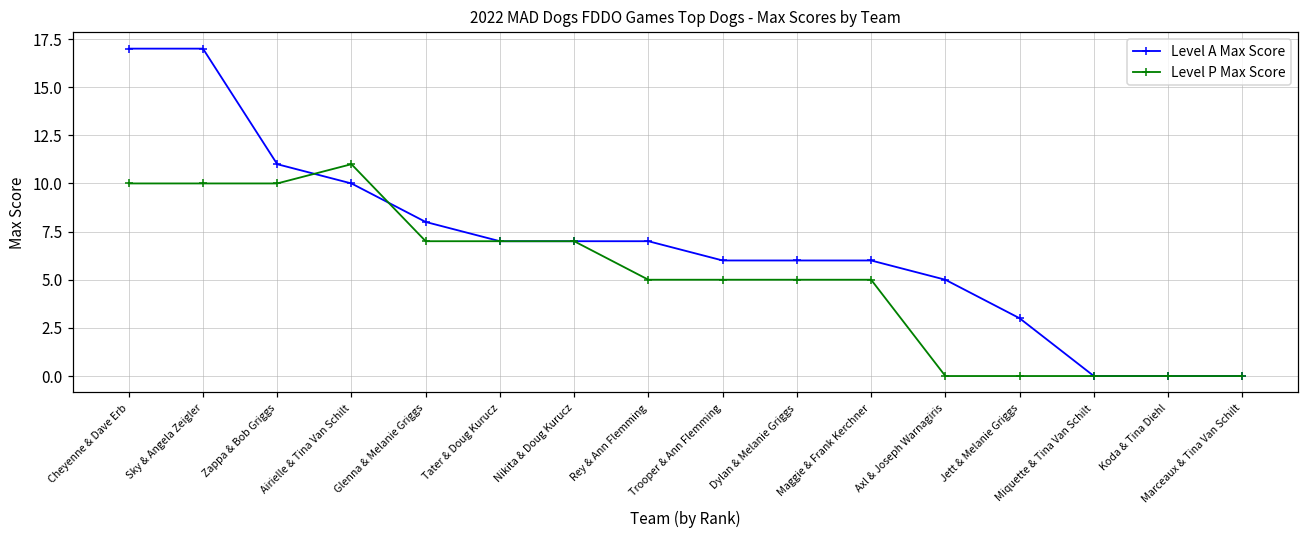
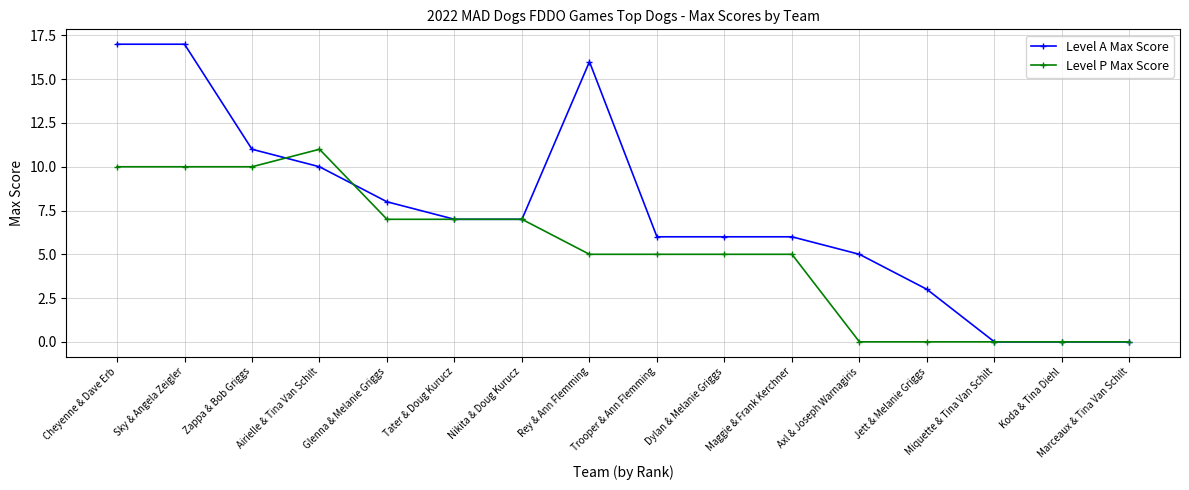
  {
    "Level A Max Score": {
      "Cheyenne & Dave Erb": 17,
      "Sky & Angela Zeigler": 17,
      "Zappa & Bob Griggs": 11,
      "Airielle & Tina Van Schilt": 10,
      "Glenna & Melanie Griggs": 8,
-     "Rey & Ann Flemming": 7,
+     "Rey & Ann Flemming": 16,
      "Trooper & Ann Flemming": 6,
      "Dylan & Melanie Griggs": 6,
      "Maggie & Frank Kerchner": 6,
      "Axl & Joseph Warnagiris": 5,
      "Jett & Melanie Griggs": 3
    },
    "Level P Max Score": {
      "Cheyenne & Dave Erb": 10,
      "Sky & Angela Zeigler": 10,
      "Zappa & Bob Griggs": 10,
      "Airielle & Tina Van Schilt": 11,
      "Glenna & Melanie Griggs": 7,
      "Rey & Ann Flemming": 5,
      "Trooper & Ann Flemming": 5,
      "Dylan & Melanie Griggs": 5,
      "Maggie & Frank Kerchner": 5,
      "Axl & Joseph Warnagiris": 0,
      "Jett & Melanie Griggs": 0
    }
  }
